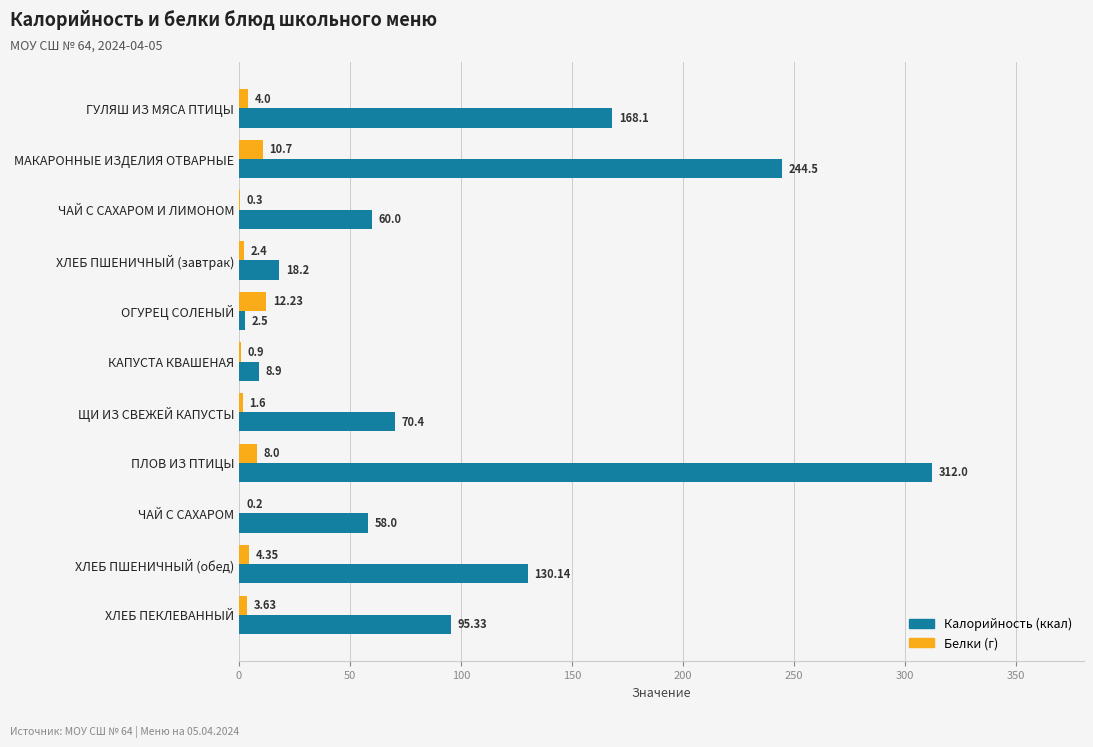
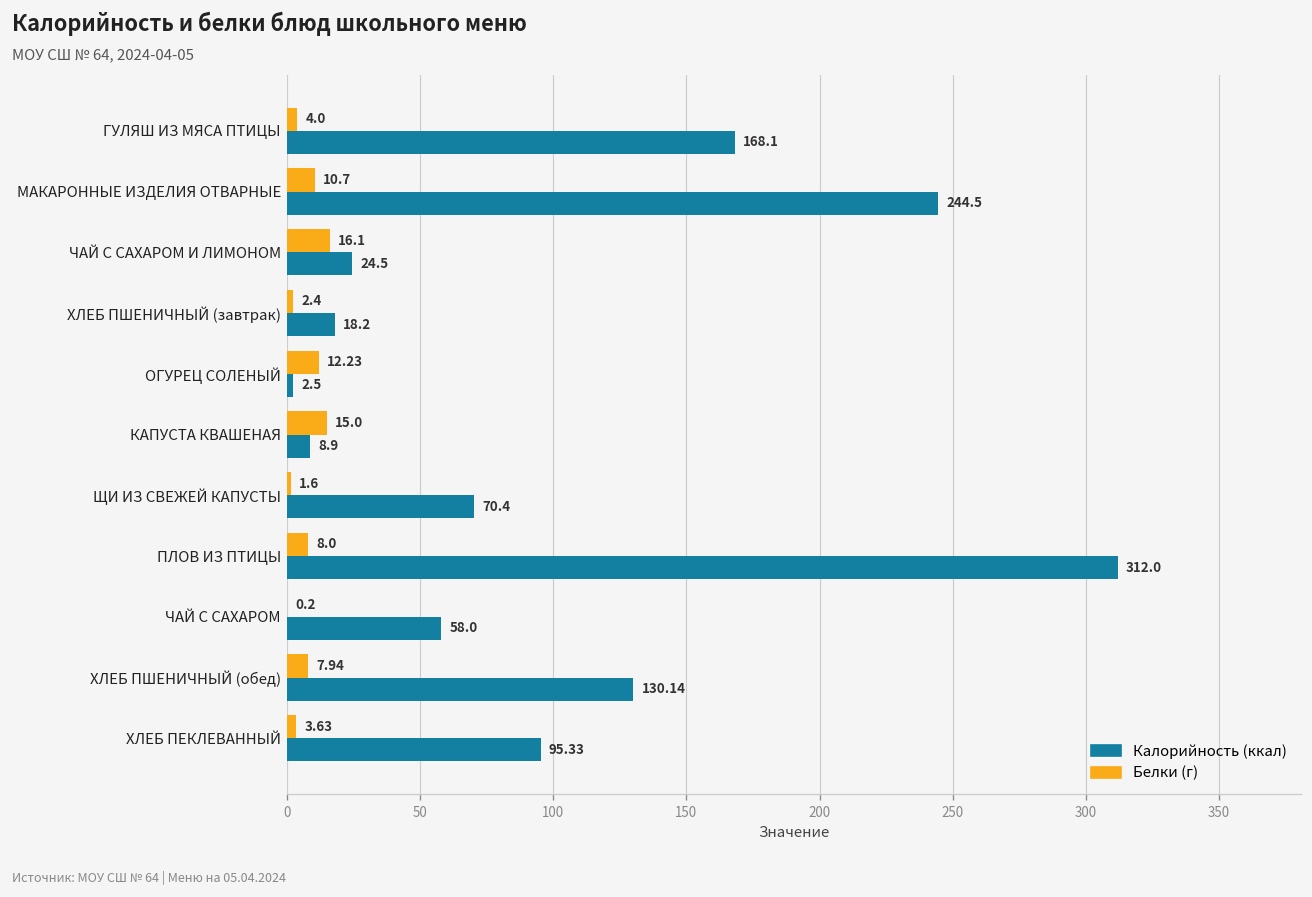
  {
    "Калорийность (ккал)": {
      "ГУЛЯШ ИЗ МЯСА ПТИЦЫ": 168.1,
      "МАКАРОННЫЕ ИЗДЕЛИЯ ОТВАРНЫЕ": 244.5,
-     "ЧАЙ С САХАРОМ И ЛИМОНОМ": 60.0,
+     "ЧАЙ С САХАРОМ И ЛИМОНОМ": 24.5,
      "ХЛЕБ ПШЕНИЧНЫЙ (завтрак)": 18.2,
      "ОГУРЕЦ СОЛЕНЫЙ": 2.5,
      "КАПУСТА КВАШЕНАЯ": 8.9,
      "ЩИ ИЗ СВЕЖЕЙ КАПУСТЫ": 70.4,
      "ПЛОВ ИЗ ПТИЦЫ": 312.0,
      "ЧАЙ С САХАРОМ": 58.0,
      "ХЛЕБ ПШЕНИЧНЫЙ (обед)": 130.14,
      "ХЛЕБ ПЕКЛЕВАННЫЙ": 95.33
    },
    "Белки (г)": {
      "ГУЛЯШ ИЗ МЯСА ПТИЦЫ": 4.0,
      "МАКАРОННЫЕ ИЗДЕЛИЯ ОТВАРНЫЕ": 10.7,
-     "ЧАЙ С САХАРОМ И ЛИМОНОМ": 0.3,
+     "ЧАЙ С САХАРОМ И ЛИМОНОМ": 16.1,
      "ХЛЕБ ПШЕНИЧНЫЙ (завтрак)": 2.4,
      "ОГУРЕЦ СОЛЕНЫЙ": 12.23,
-     "КАПУСТА КВАШЕНАЯ": 0.9,
+     "КАПУСТА КВАШЕНАЯ": 15.0,
      "ЩИ ИЗ СВЕЖЕЙ КАПУСТЫ": 1.6,
      "ПЛОВ ИЗ ПТИЦЫ": 8.0,
      "ЧАЙ С САХАРОМ": 0.2,
-     "ХЛЕБ ПШЕНИЧНЫЙ (обед)": 4.35,
+     "ХЛЕБ ПШЕНИЧНЫЙ (обед)": 7.94,
      "ХЛЕБ ПЕКЛЕВАННЫЙ": 3.63
    }
  }
